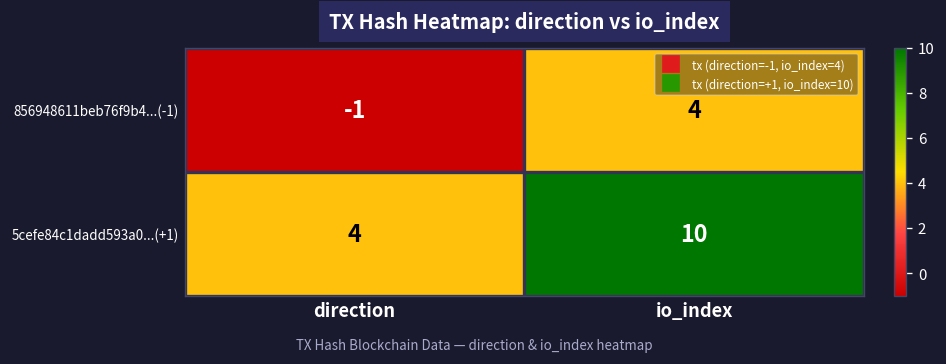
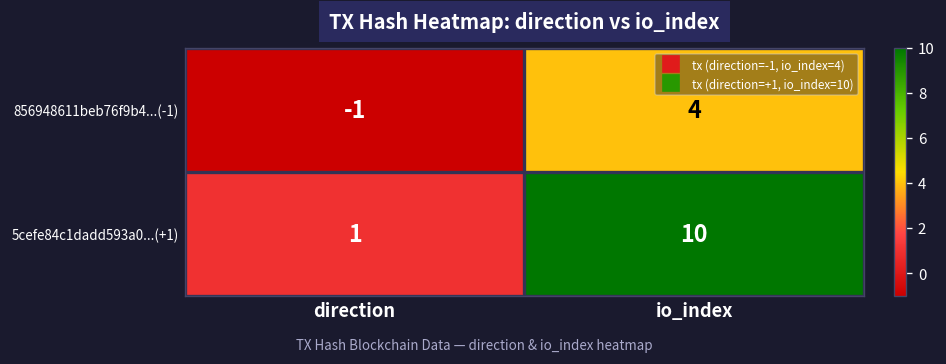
  {
    "856948611beb76f9b4...(-1)": {
      "direction": -1,
      "io_index": 4
    },
    "5cefe84c1dadd593a0...(+1)": {
-     "direction": 4,
+     "direction": 1,
      "io_index": 10
    }
  }
